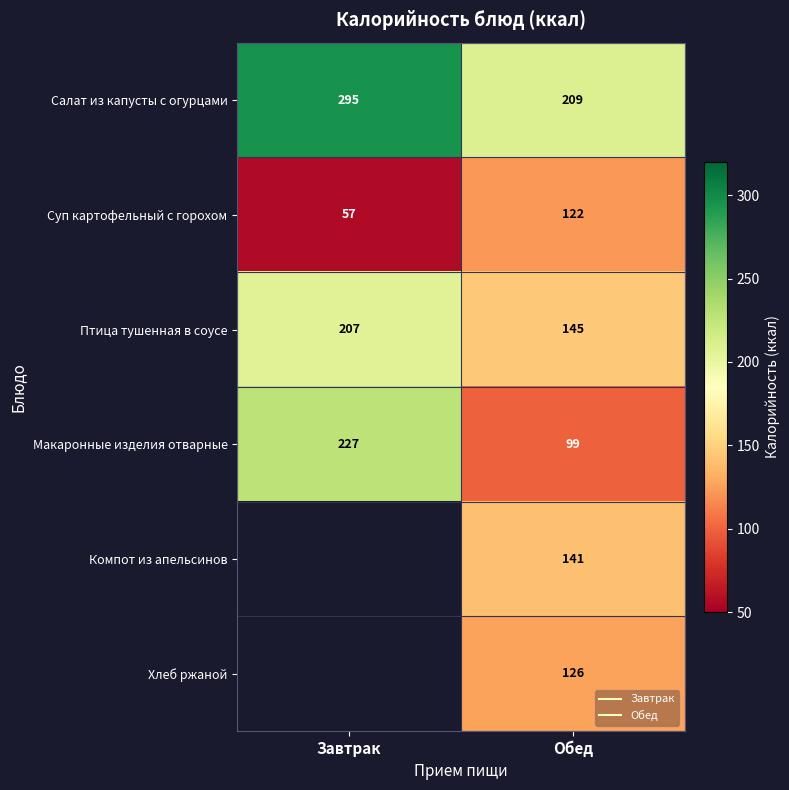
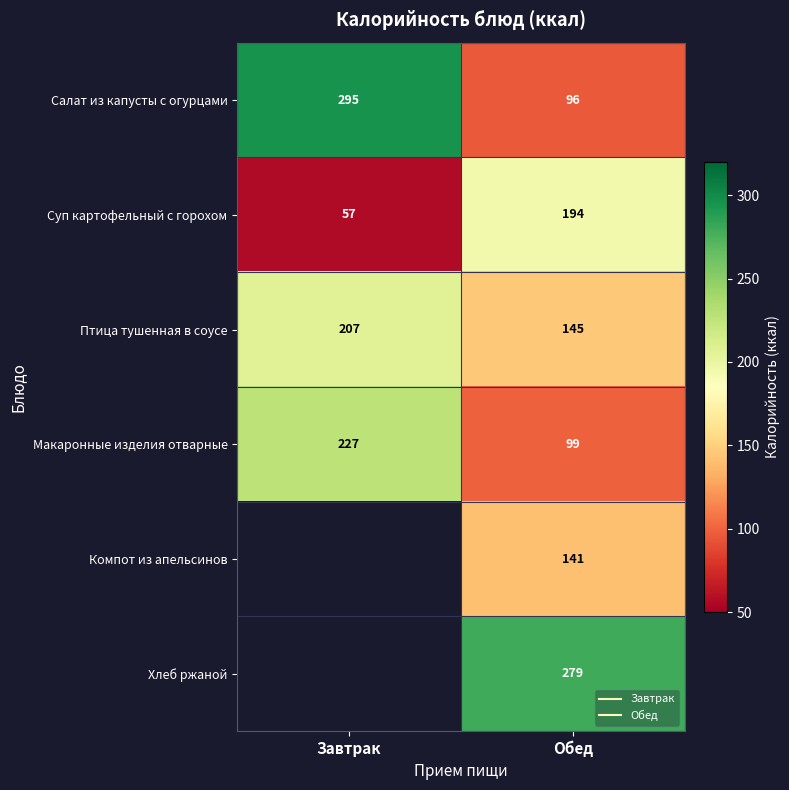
  {
    "Салат из капусты с огурцами": {
      "Завтрак": 295,
-     "Обед": 209
+     "Обед": 96
    },
    "Суп картофельный с горохом": {
      "Завтрак": 57,
-     "Обед": 122
+     "Обед": 194
    },
    "Птица тушенная в соусе": {
      "Завтрак": 207,
      "Обед": 145
    },
    "Макаронные изделия отварные": {
      "Завтрак": 227,
      "Обед": 99
    },
    "Компот из апельсинов": {
      "Обед": 141
    },
    "Хлеб ржаной": {
-     "Обед": 126
+     "Обед": 279
    }
  }
